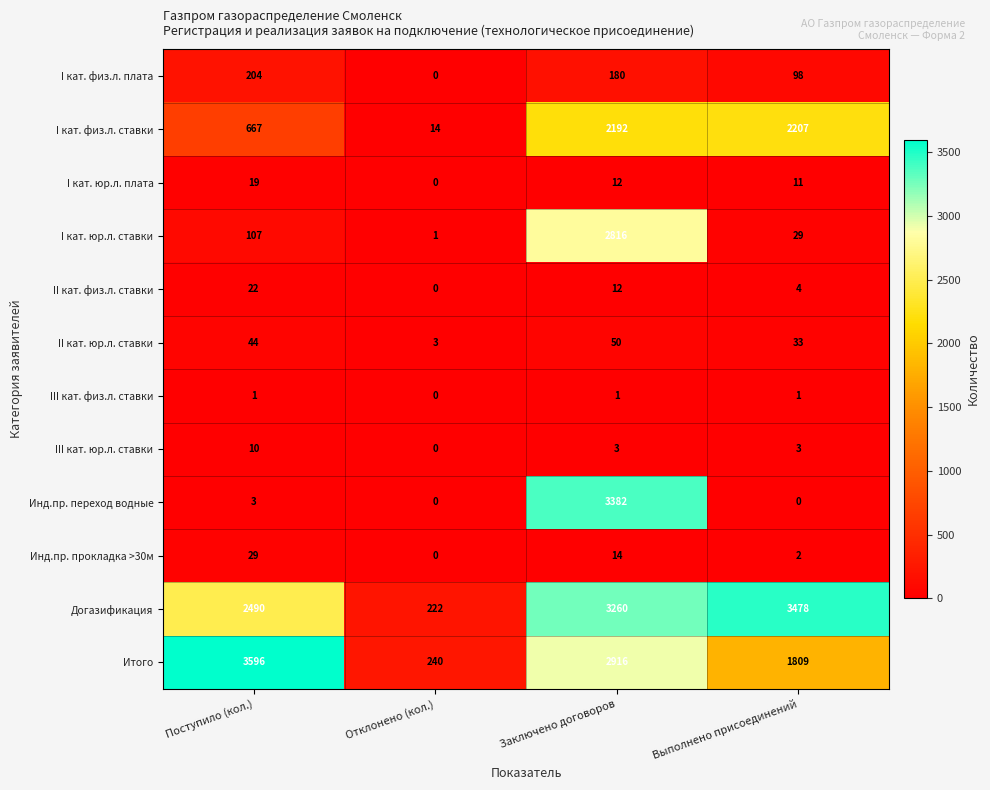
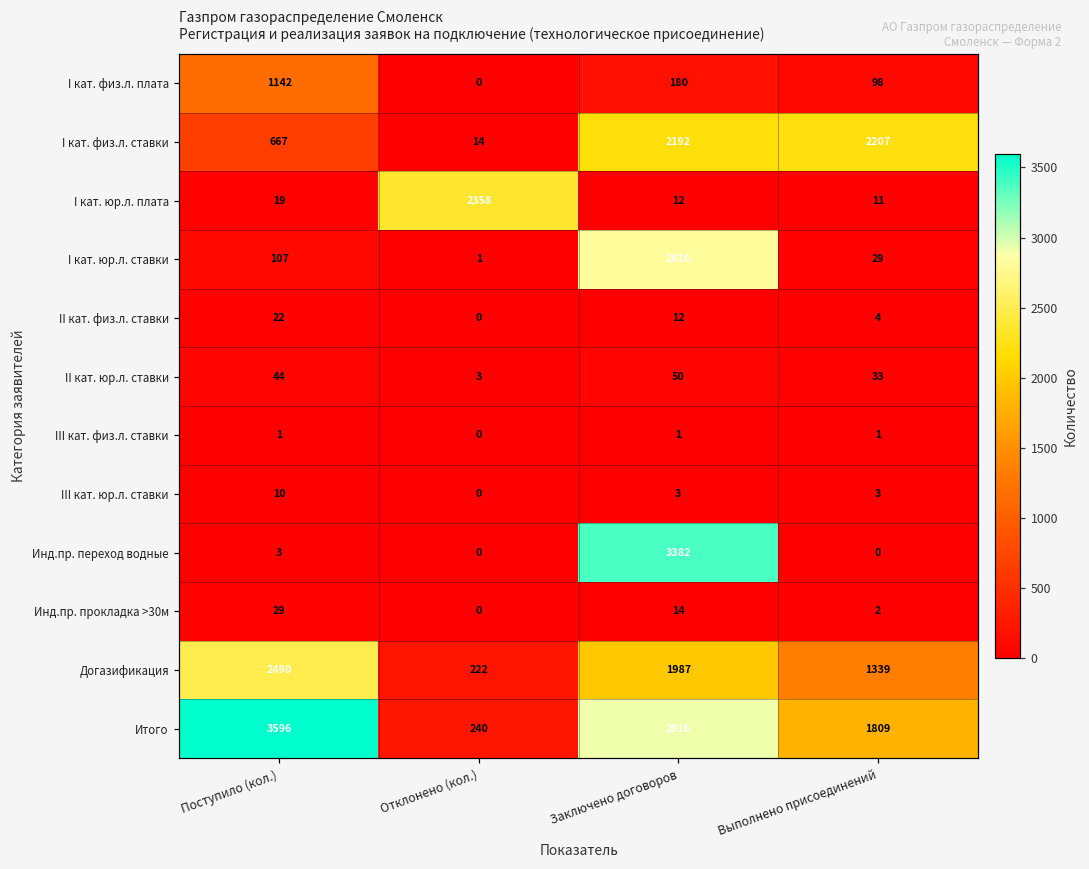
  {
    "I кат. физ.л. плата": {
-     "Поступило (кол.)": 204,
+     "Поступило (кол.)": 1142,
      "Отклонено (кол.)": 0,
      "Заключено договоров": 180,
      "Выполнено присоединений": 98
    },
    "I кат. физ.л. ставки": {
      "Поступило (кол.)": 667,
      "Отклонено (кол.)": 14,
      "Заключено договоров": 2192,
      "Выполнено присоединений": 2207
    },
    "I кат. юр.л. плата": {
      "Поступило (кол.)": 19,
-     "Отклонено (кол.)": 0,
+     "Отклонено (кол.)": 2358,
      "Заключено договоров": 12,
      "Выполнено присоединений": 11
    },
    "I кат. юр.л. ставки": {
      "Поступило (кол.)": 107,
      "Отклонено (кол.)": 1,
      "Заключено договоров": 2816,
      "Выполнено присоединений": 29
    },
    "II кат. физ.л. ставки": {
      "Поступило (кол.)": 22,
      "Отклонено (кол.)": 0,
      "Заключено договоров": 12,
      "Выполнено присоединений": 4
    },
    "II кат. юр.л. ставки": {
      "Поступило (кол.)": 44,
      "Отклонено (кол.)": 3,
      "Заключено договоров": 50,
      "Выполнено присоединений": 33
    },
    "III кат. физ.л. ставки": {
      "Поступило (кол.)": 1,
      "Отклонено (кол.)": 0,
      "Заключено договоров": 1,
      "Выполнено присоединений": 1
    },
    "III кат. юр.л. ставки": {
      "Поступило (кол.)": 10,
      "Отклонено (кол.)": 0,
      "Заключено договоров": 3,
      "Выполнено присоединений": 3
    },
    "Инд.пр. переход водные": {
      "Поступило (кол.)": 3,
      "Отклонено (кол.)": 0,
      "Заключено договоров": 3382,
      "Выполнено присоединений": 0
    },
    "Инд.пр. прокладка >30м": {
      "Поступило (кол.)": 29,
      "Отклонено (кол.)": 0,
      "Заключено договоров": 14,
      "Выполнено присоединений": 2
    },
    "Догазификация": {
      "Поступило (кол.)": 2490,
      "Отклонено (кол.)": 222,
-     "Заключено договоров": 3260,
-     "Выполнено присоединений": 3478
+     "Заключено договоров": 1987,
+     "Выполнено присоединений": 1339
    },
    "Итого": {
      "Поступило (кол.)": 3596,
      "Отклонено (кол.)": 240,
      "Заключено договоров": 2916,
      "Выполнено присоединений": 1809
    }
  }
